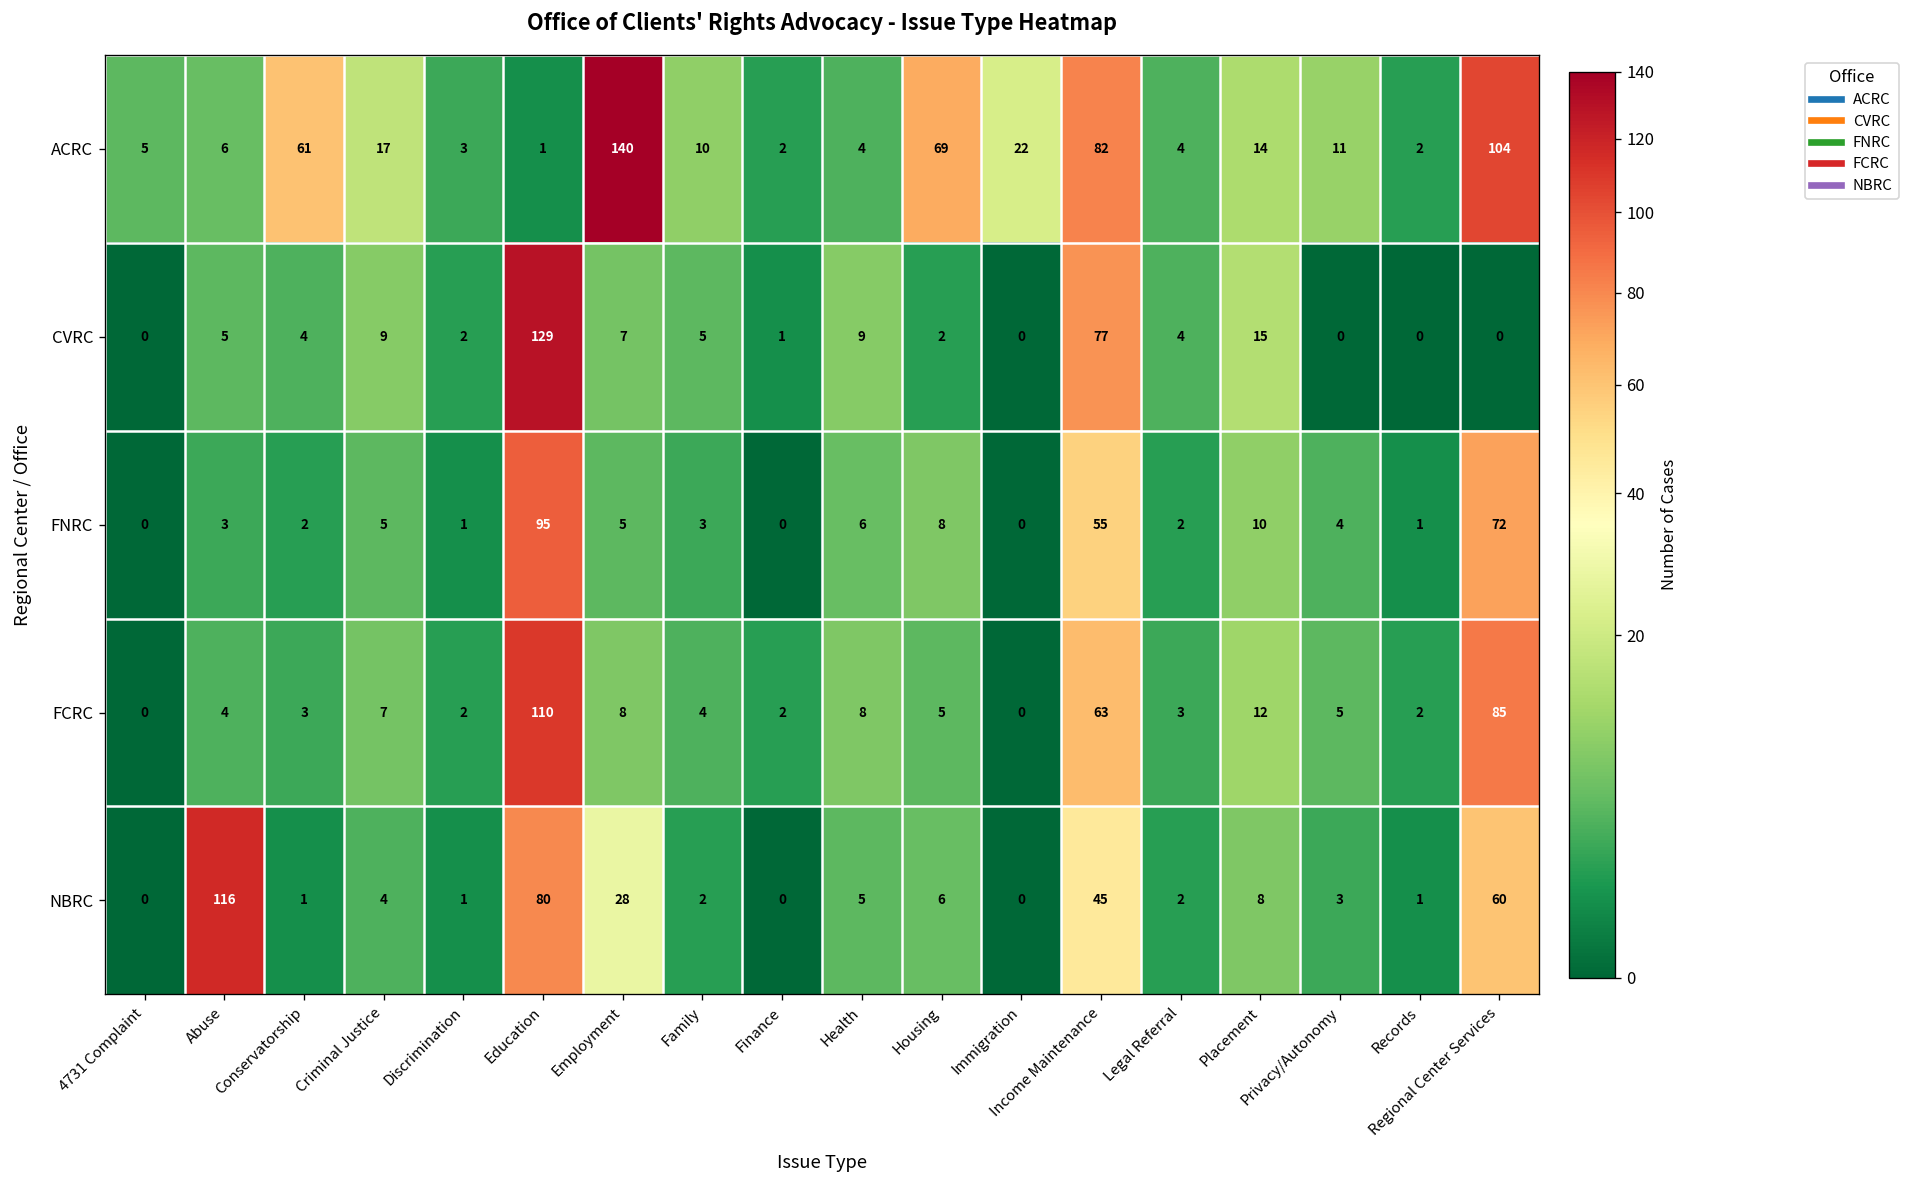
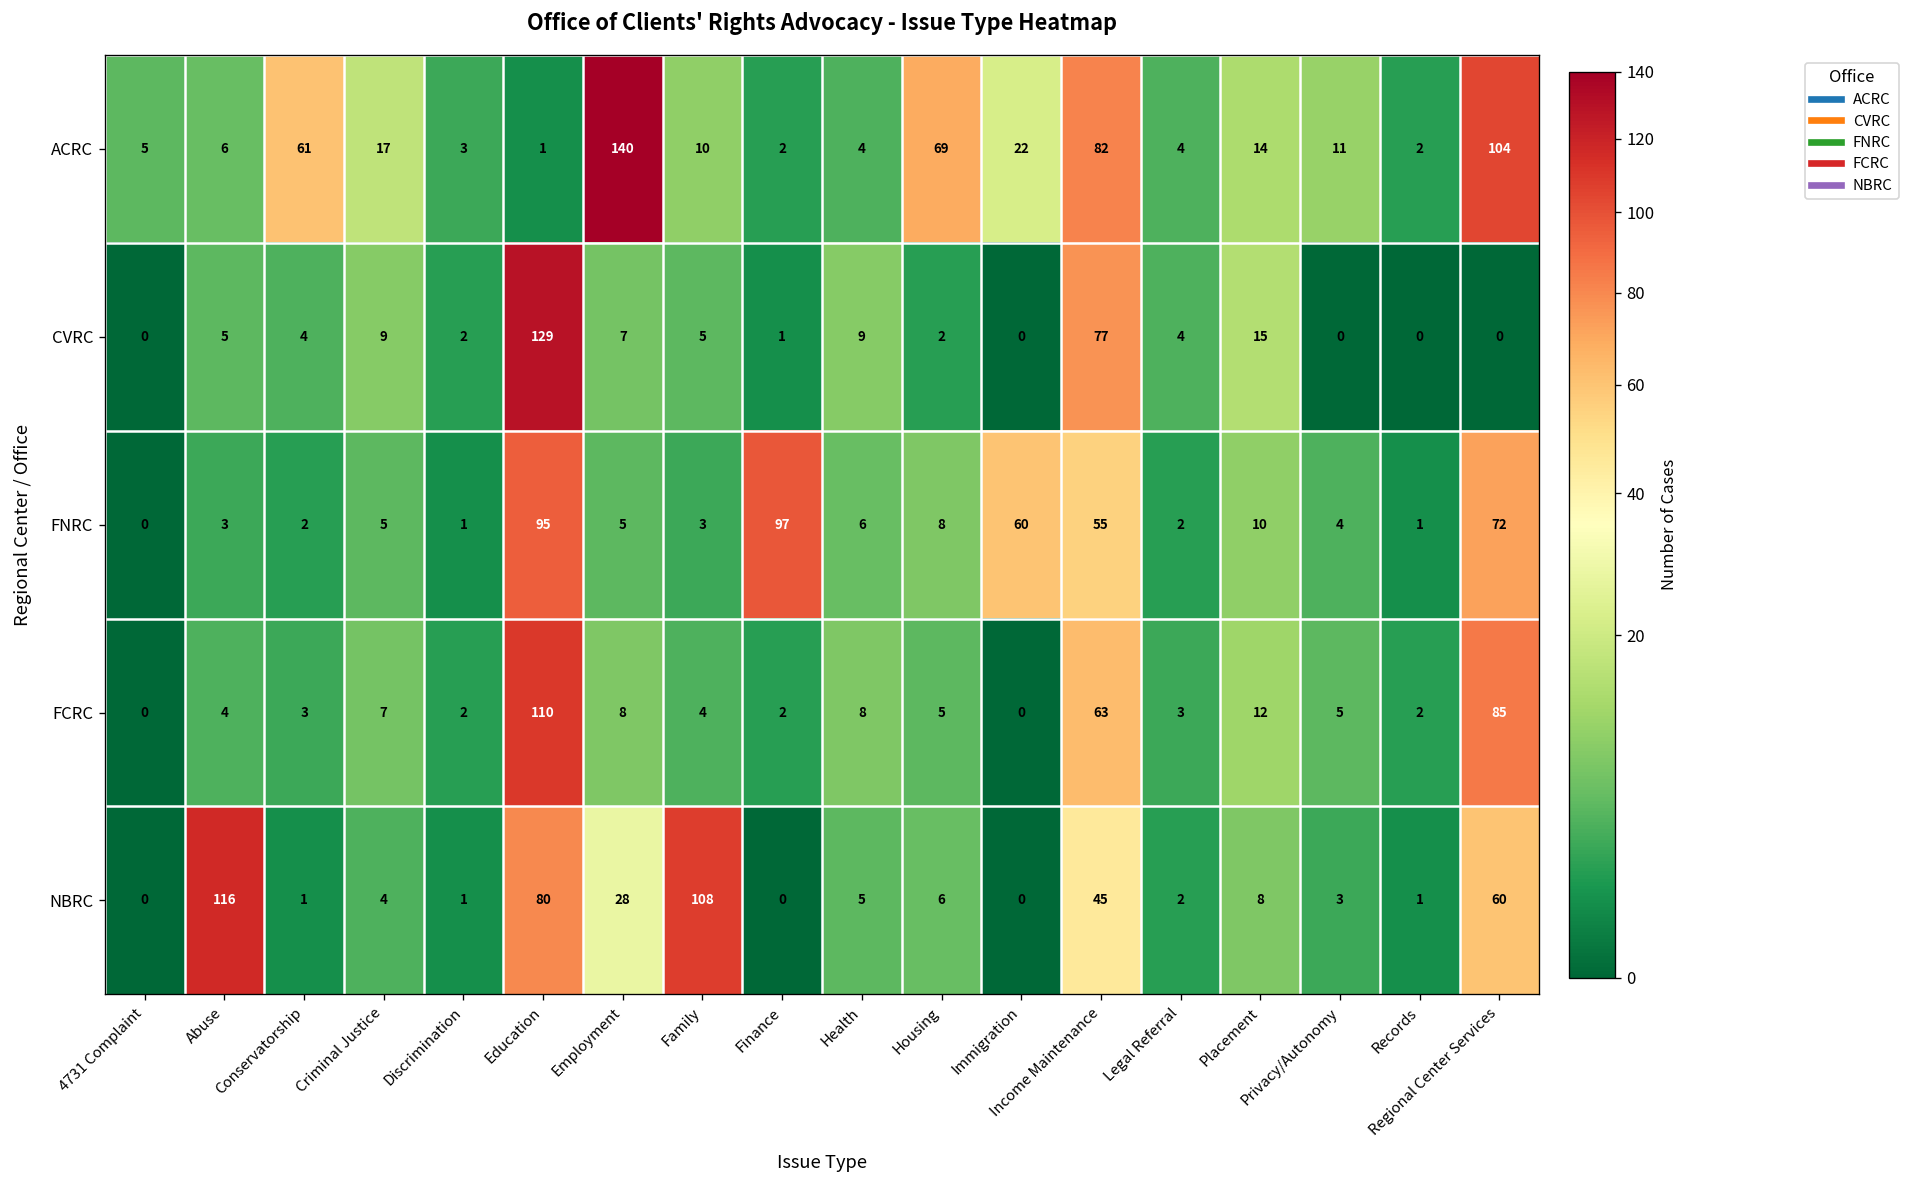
  {
    "ACRC": {
      "4731 Complaint": 5,
      "Abuse": 6,
      "Conservatorship": 61,
      "Criminal Justice": 17,
      "Discrimination": 3,
      "Education": 1,
      "Employment": 140,
      "Family": 10,
      "Finance": 2,
      "Health": 4,
      "Housing": 69,
      "Immigration": 22,
      "Income Maintenance": 82,
      "Legal Referral": 4,
      "Placement": 14,
      "Privacy/Autonomy": 11,
      "Records": 2,
      "Regional Center Services": 104
    },
    "CVRC": {
      "4731 Complaint": 0,
      "Abuse": 5,
      "Conservatorship": 4,
      "Criminal Justice": 9,
      "Discrimination": 2,
      "Education": 129,
      "Employment": 7,
      "Family": 5,
      "Finance": 1,
      "Health": 9,
      "Housing": 2,
      "Immigration": 0,
      "Income Maintenance": 77,
      "Legal Referral": 4,
      "Placement": 15,
      "Privacy/Autonomy": 0,
      "Records": 0,
      "Regional Center Services": 0
    },
    "FNRC": {
      "4731 Complaint": 0,
      "Abuse": 3,
      "Conservatorship": 2,
      "Criminal Justice": 5,
      "Discrimination": 1,
      "Education": 95,
      "Employment": 5,
      "Family": 3,
-     "Finance": 0,
+     "Finance": 97,
      "Health": 6,
      "Housing": 8,
-     "Immigration": 0,
+     "Immigration": 60,
      "Income Maintenance": 55,
      "Legal Referral": 2,
      "Placement": 10,
      "Privacy/Autonomy": 4,
      "Records": 1,
      "Regional Center Services": 72
    },
    "FCRC": {
      "4731 Complaint": 0,
      "Abuse": 4,
      "Conservatorship": 3,
      "Criminal Justice": 7,
      "Discrimination": 2,
      "Education": 110,
      "Employment": 8,
      "Family": 4,
      "Finance": 2,
      "Health": 8,
      "Housing": 5,
      "Immigration": 0,
      "Income Maintenance": 63,
      "Legal Referral": 3,
      "Placement": 12,
      "Privacy/Autonomy": 5,
      "Records": 2,
      "Regional Center Services": 85
    },
    "NBRC": {
      "4731 Complaint": 0,
      "Abuse": 116,
      "Conservatorship": 1,
      "Criminal Justice": 4,
      "Discrimination": 1,
      "Education": 80,
      "Employment": 28,
-     "Family": 2,
+     "Family": 108,
      "Finance": 0,
      "Health": 5,
      "Housing": 6,
      "Immigration": 0,
      "Income Maintenance": 45,
      "Legal Referral": 2,
      "Placement": 8,
      "Privacy/Autonomy": 3,
      "Records": 1,
      "Regional Center Services": 60
    }
  }
